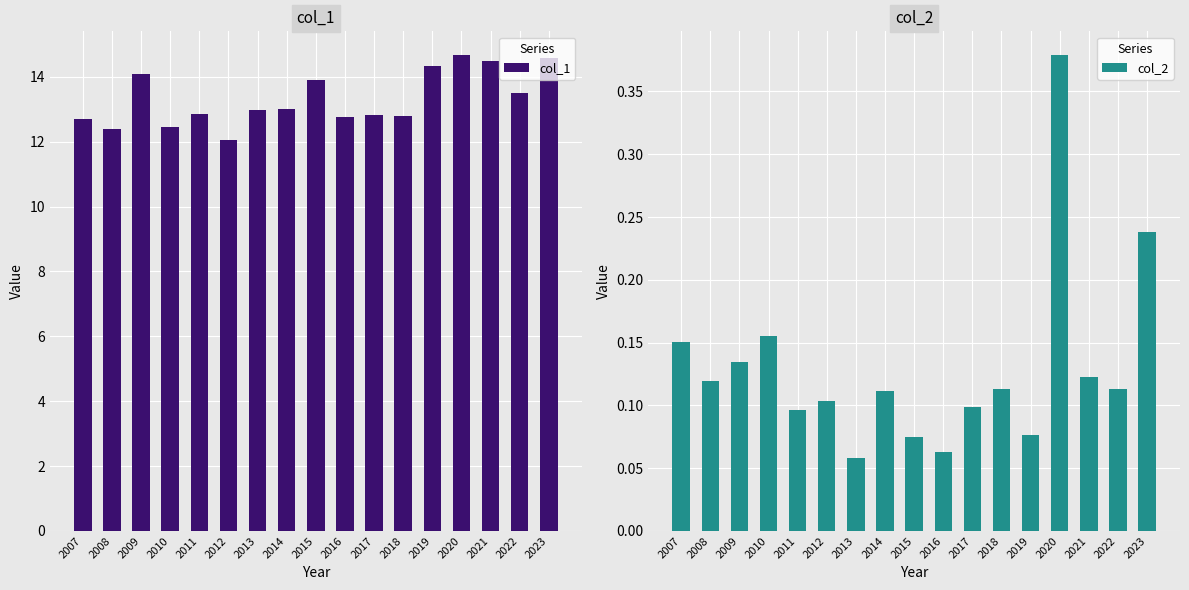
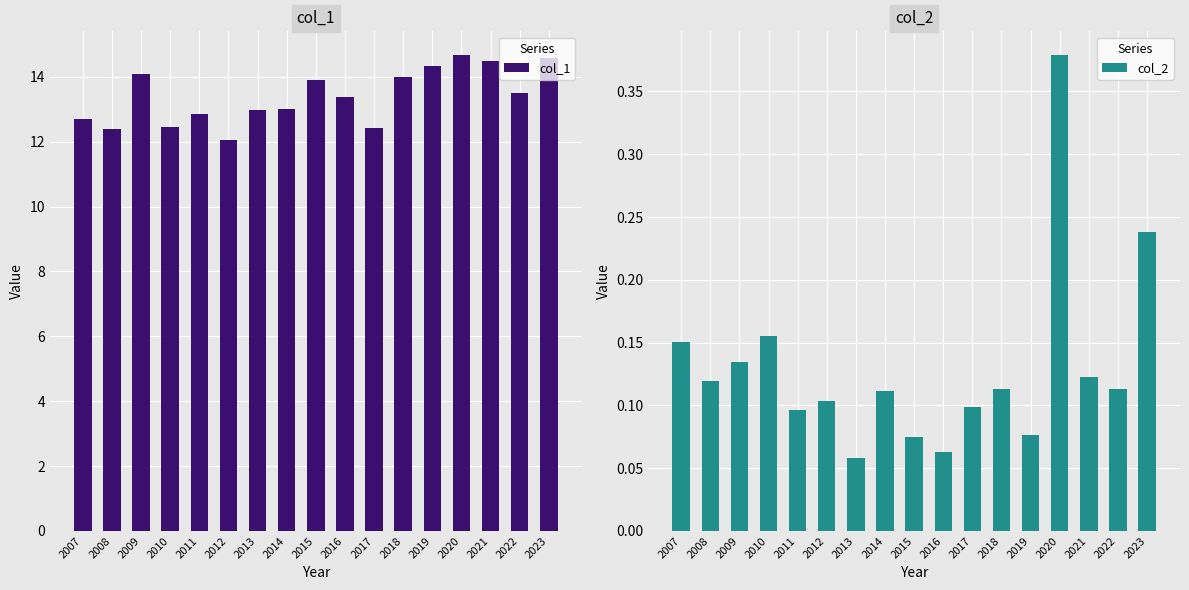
  {
    "col_1": {
      "2007": 12.7,
      "2008": 12.4,
      "2009": 14.1,
      "2010": 12.4,
      "2011": 12.9,
      "2012": 12.1,
      "2013": 13.0,
      "2014": 13.0,
      "2015": 13.9,
-     "2016": 12.8,
-     "2017": 12.8,
-     "2018": 12.8,
+     "2016": 13.4,
+     "2017": 12.4,
+     "2018": 14.0,
      "2019": 14.3,
      "2020": 14.7,
      "2021": 14.5,
      "2022": 13.5
    },
    "col_2": {
      "2007": 0.151,
      "2008": 0.119,
      "2009": 0.135,
      "2010": 0.156,
      "2011": 0.096,
      "2012": 0.104,
      "2013": 0.058,
      "2014": 0.112,
      "2015": 0.075,
      "2016": 0.063,
      "2017": 0.099,
      "2018": 0.113,
      "2019": 0.076,
      "2020": 0.379,
      "2021": 0.123,
      "2022": 0.113,
      "2023": 0.238
    }
  }
